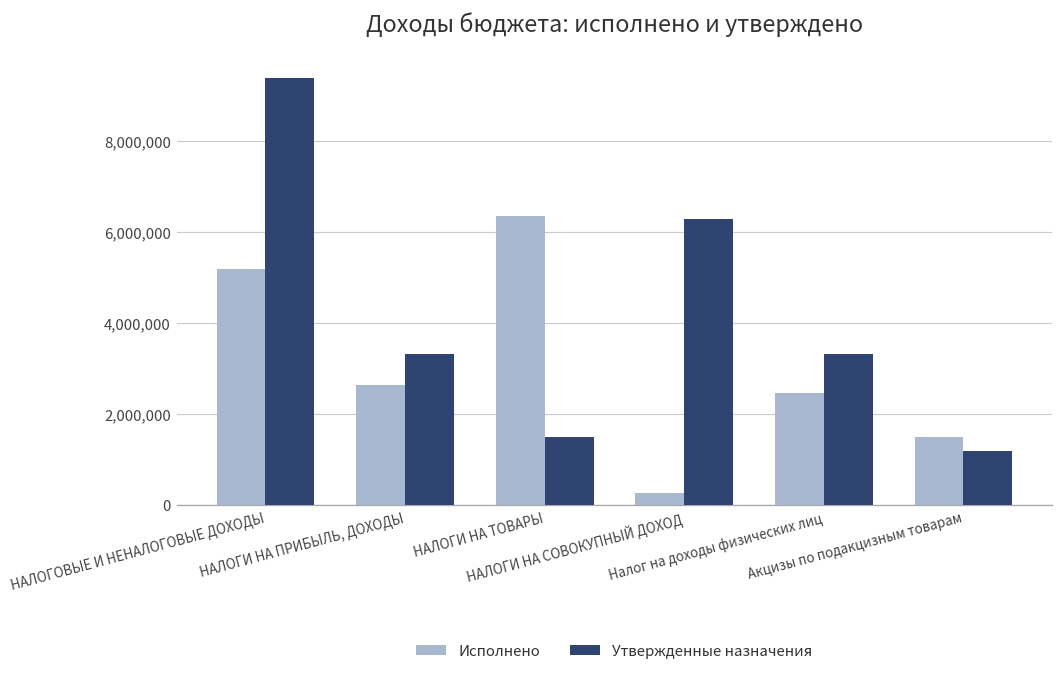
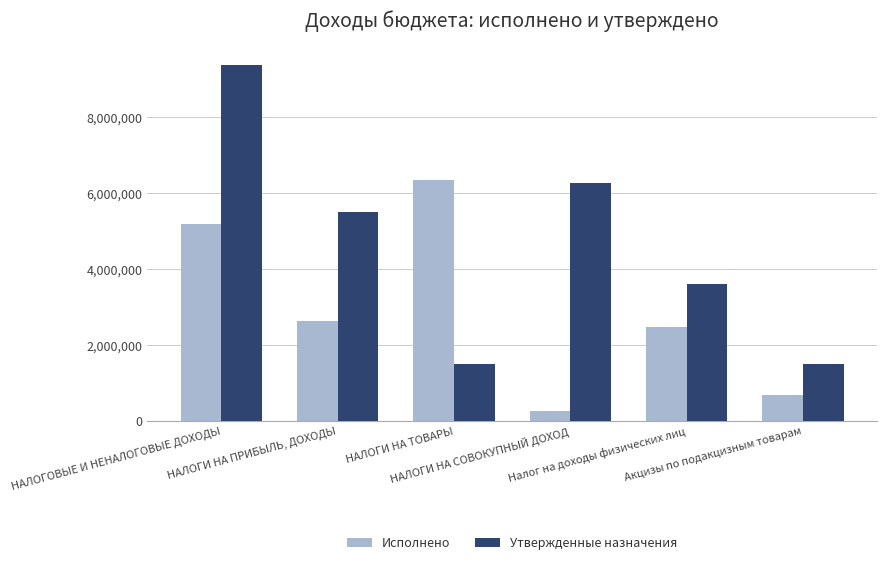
  {
    "Исполнено": {
      "НАЛОГОВЫЕ И НЕНАЛОГОВЫЕ ДОХОДЫ": "5,200,000",
      "НАЛОГИ НА ПРИБЫЛЬ, ДОХОДЫ": "2,600,000",
      "НАЛОГИ НА ТОВАРЫ": "6,400,000",
      "НАЛОГИ НА СОВОКУПНЫЙ ДОХОД": "300,000",
      "Налог на доходы физических лиц": "2,500,000",
-     "Акцизы по подакцизным товарам": "1,500,000"
+     "Акцизы по подакцизным товарам": "700,000"
    },
    "Утвержденные назначения": {
      "НАЛОГОВЫЕ И НЕНАЛОГОВЫЕ ДОХОДЫ": "9,400,000",
-     "НАЛОГИ НА ПРИБЫЛЬ, ДОХОДЫ": "3,300,000",
+     "НАЛОГИ НА ПРИБЫЛЬ, ДОХОДЫ": "5,500,000",
      "НАЛОГИ НА ТОВАРЫ": "1,500,000",
      "НАЛОГИ НА СОВОКУПНЫЙ ДОХОД": "6,300,000",
-     "Налог на доходы физических лиц": "3,300,000",
-     "Акцизы по подакцизным товарам": "1,200,000"
+     "Налог на доходы физических лиц": "3,600,000",
+     "Акцизы по подакцизным товарам": "1,500,000"
    }
  }
